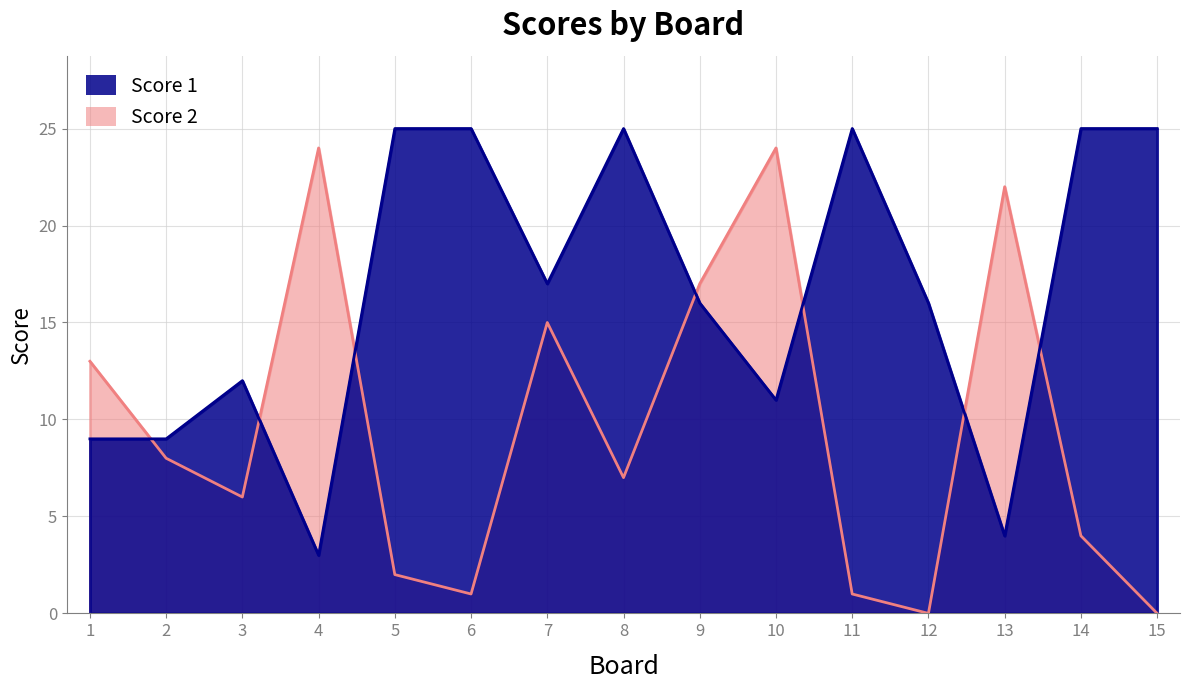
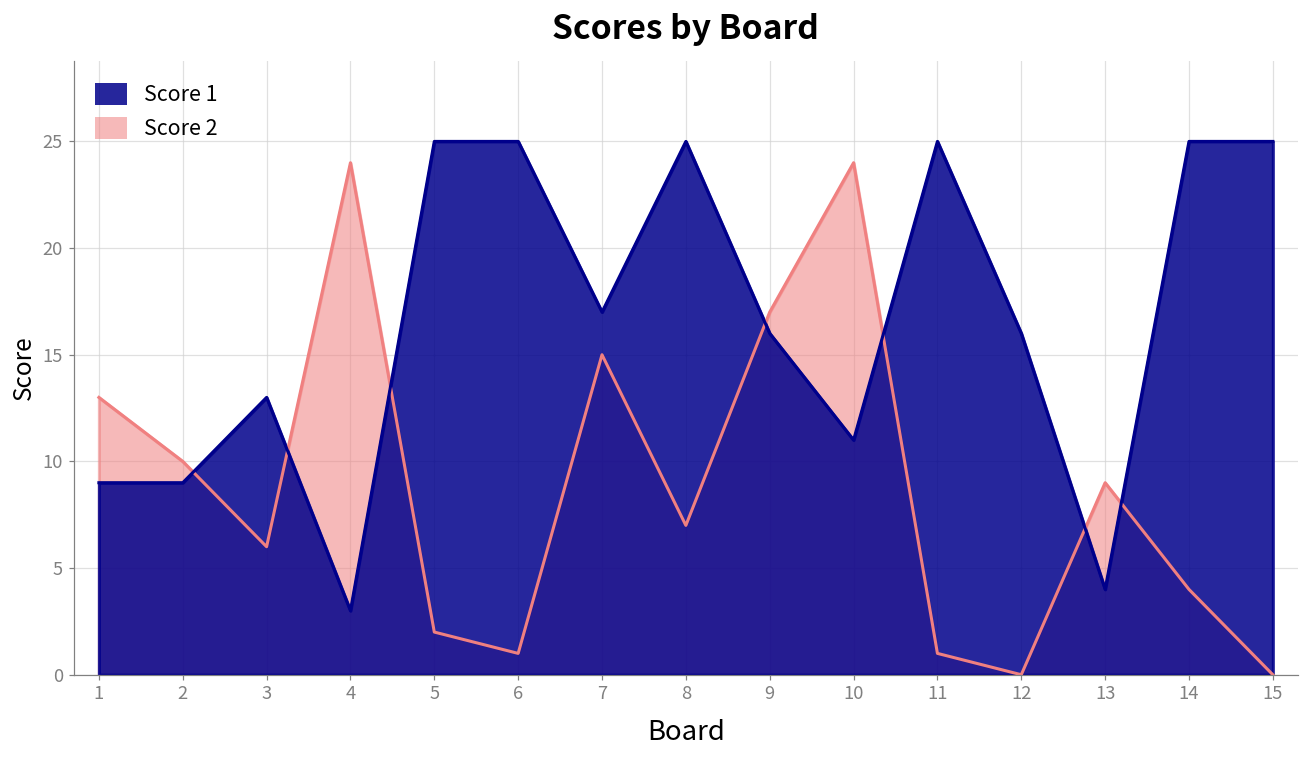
  {
    "Score 2": {
      "1": 13,
-     "2": 8,
+     "2": 10,
      "3": 6,
      "4": 24,
      "5": 2,
      "6": 1,
      "7": 15,
      "8": 7,
      "9": 17,
      "10": 24,
      "11": 1,
      "12": 0,
-     "13": 22,
+     "13": 9,
      "14": 4,
      "15": 0
    },
    "Score 1": {
      "1": 9,
      "2": 9,
-     "3": 12,
+     "3": 13,
      "4": 3,
      "5": 25,
      "6": 25,
      "7": 17,
      "8": 25,
      "9": 16,
      "10": 11,
      "11": 25,
      "12": 16,
      "13": 4,
      "14": 25,
      "15": 25
    }
  }
